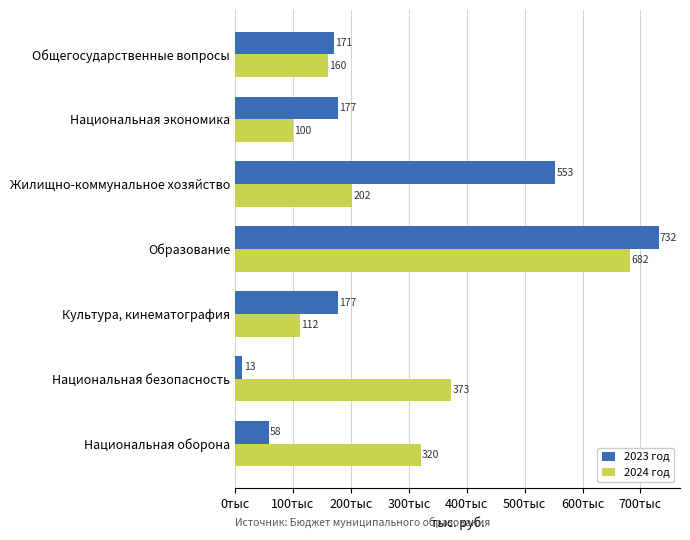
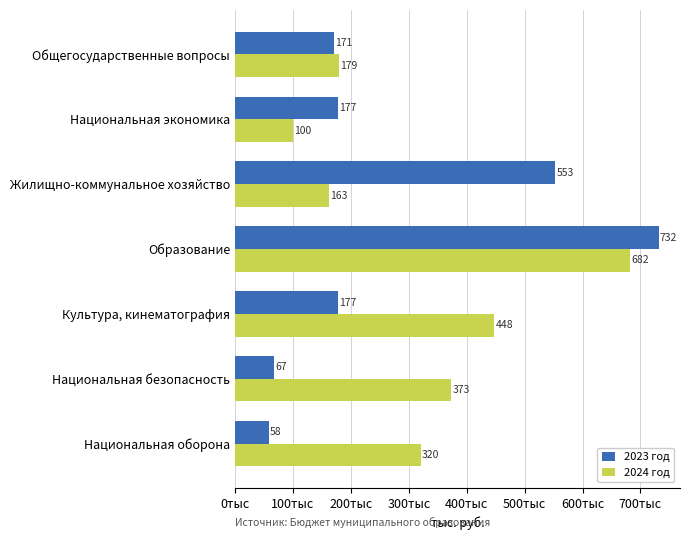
  {
    "2023 год": {
-     "Национальная безопасность": 13
+     "Национальная безопасность": 67
    },
    "2024 год": {
-     "Общегосударственные вопросы": 160,
-     "Жилищно-коммунальное хозяйство": 202,
-     "Культура, кинематография": 112
+     "Общегосударственные вопросы": 179,
+     "Жилищно-коммунальное хозяйство": 163,
+     "Культура, кинематография": 448
    }
  }
